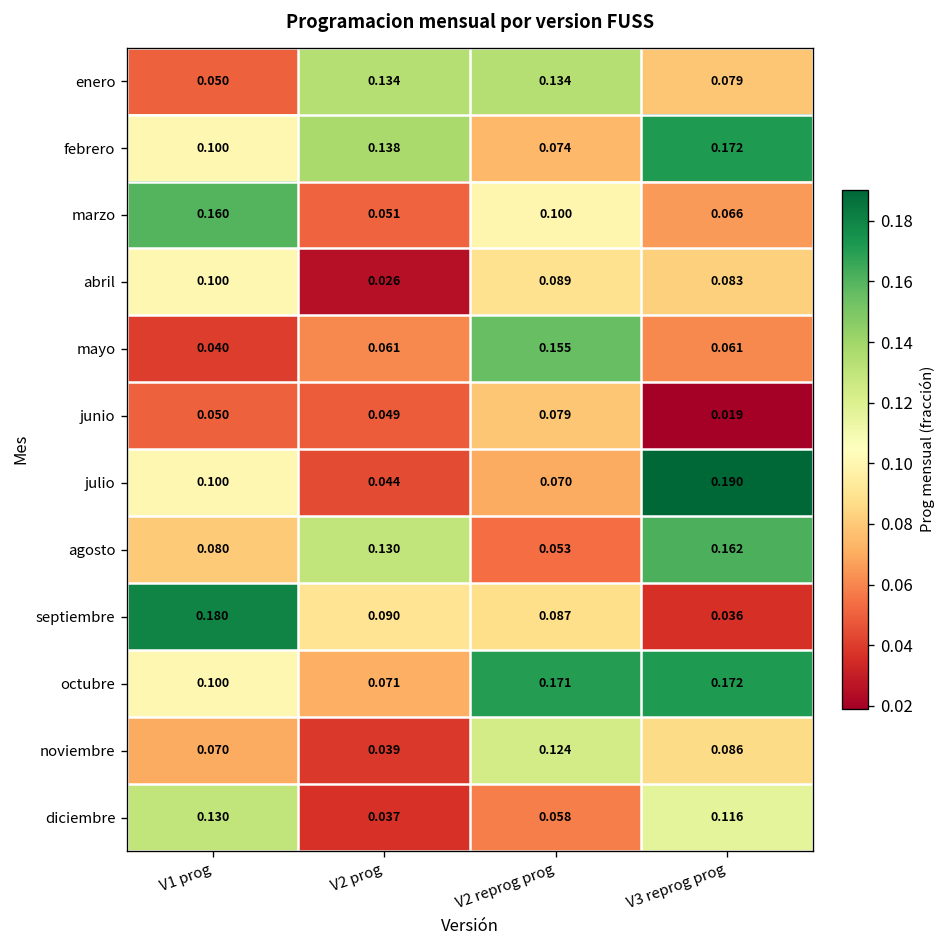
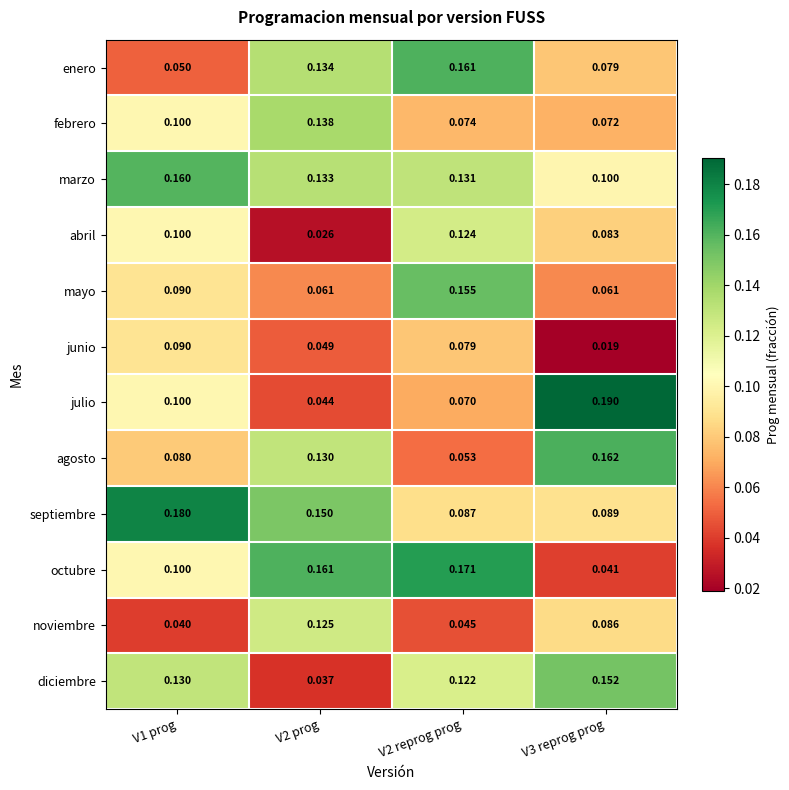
  {
    "enero": {
      "V1 prog": 0.050,
      "V2 prog": 0.134,
-     "V2 reprog prog": 0.134,
+     "V2 reprog prog": 0.161,
      "V3 reprog prog": 0.079
    },
    "febrero": {
      "V1 prog": 0.100,
      "V2 prog": 0.138,
      "V2 reprog prog": 0.074,
-     "V3 reprog prog": 0.172
+     "V3 reprog prog": 0.072
    },
    "marzo": {
      "V1 prog": 0.160,
-     "V2 prog": 0.051,
-     "V2 reprog prog": 0.100,
-     "V3 reprog prog": 0.066
+     "V2 prog": 0.133,
+     "V2 reprog prog": 0.131,
+     "V3 reprog prog": 0.100
    },
    "abril": {
      "V1 prog": 0.100,
      "V2 prog": 0.026,
-     "V2 reprog prog": 0.089,
+     "V2 reprog prog": 0.124,
      "V3 reprog prog": 0.083
    },
    "mayo": {
-     "V1 prog": 0.040,
+     "V1 prog": 0.090,
      "V2 prog": 0.061,
      "V2 reprog prog": 0.155,
      "V3 reprog prog": 0.061
    },
    "junio": {
-     "V1 prog": 0.050,
+     "V1 prog": 0.090,
      "V2 prog": 0.049,
      "V2 reprog prog": 0.079,
      "V3 reprog prog": 0.019
    },
    "julio": {
      "V1 prog": 0.100,
      "V2 prog": 0.044,
      "V2 reprog prog": 0.070,
      "V3 reprog prog": 0.190
    },
    "agosto": {
      "V1 prog": 0.080,
      "V2 prog": 0.130,
      "V2 reprog prog": 0.053,
      "V3 reprog prog": 0.162
    },
    "septiembre": {
      "V1 prog": 0.180,
-     "V2 prog": 0.090,
+     "V2 prog": 0.150,
      "V2 reprog prog": 0.087,
-     "V3 reprog prog": 0.036
+     "V3 reprog prog": 0.089
    },
    "octubre": {
      "V1 prog": 0.100,
-     "V2 prog": 0.071,
+     "V2 prog": 0.161,
      "V2 reprog prog": 0.171,
-     "V3 reprog prog": 0.172
+     "V3 reprog prog": 0.041
    },
    "noviembre": {
-     "V1 prog": 0.070,
-     "V2 prog": 0.039,
-     "V2 reprog prog": 0.124,
+     "V1 prog": 0.040,
+     "V2 prog": 0.125,
+     "V2 reprog prog": 0.045,
      "V3 reprog prog": 0.086
    },
    "diciembre": {
      "V1 prog": 0.130,
      "V2 prog": 0.037,
-     "V2 reprog prog": 0.058,
-     "V3 reprog prog": 0.116
+     "V2 reprog prog": 0.122,
+     "V3 reprog prog": 0.152
    }
  }
